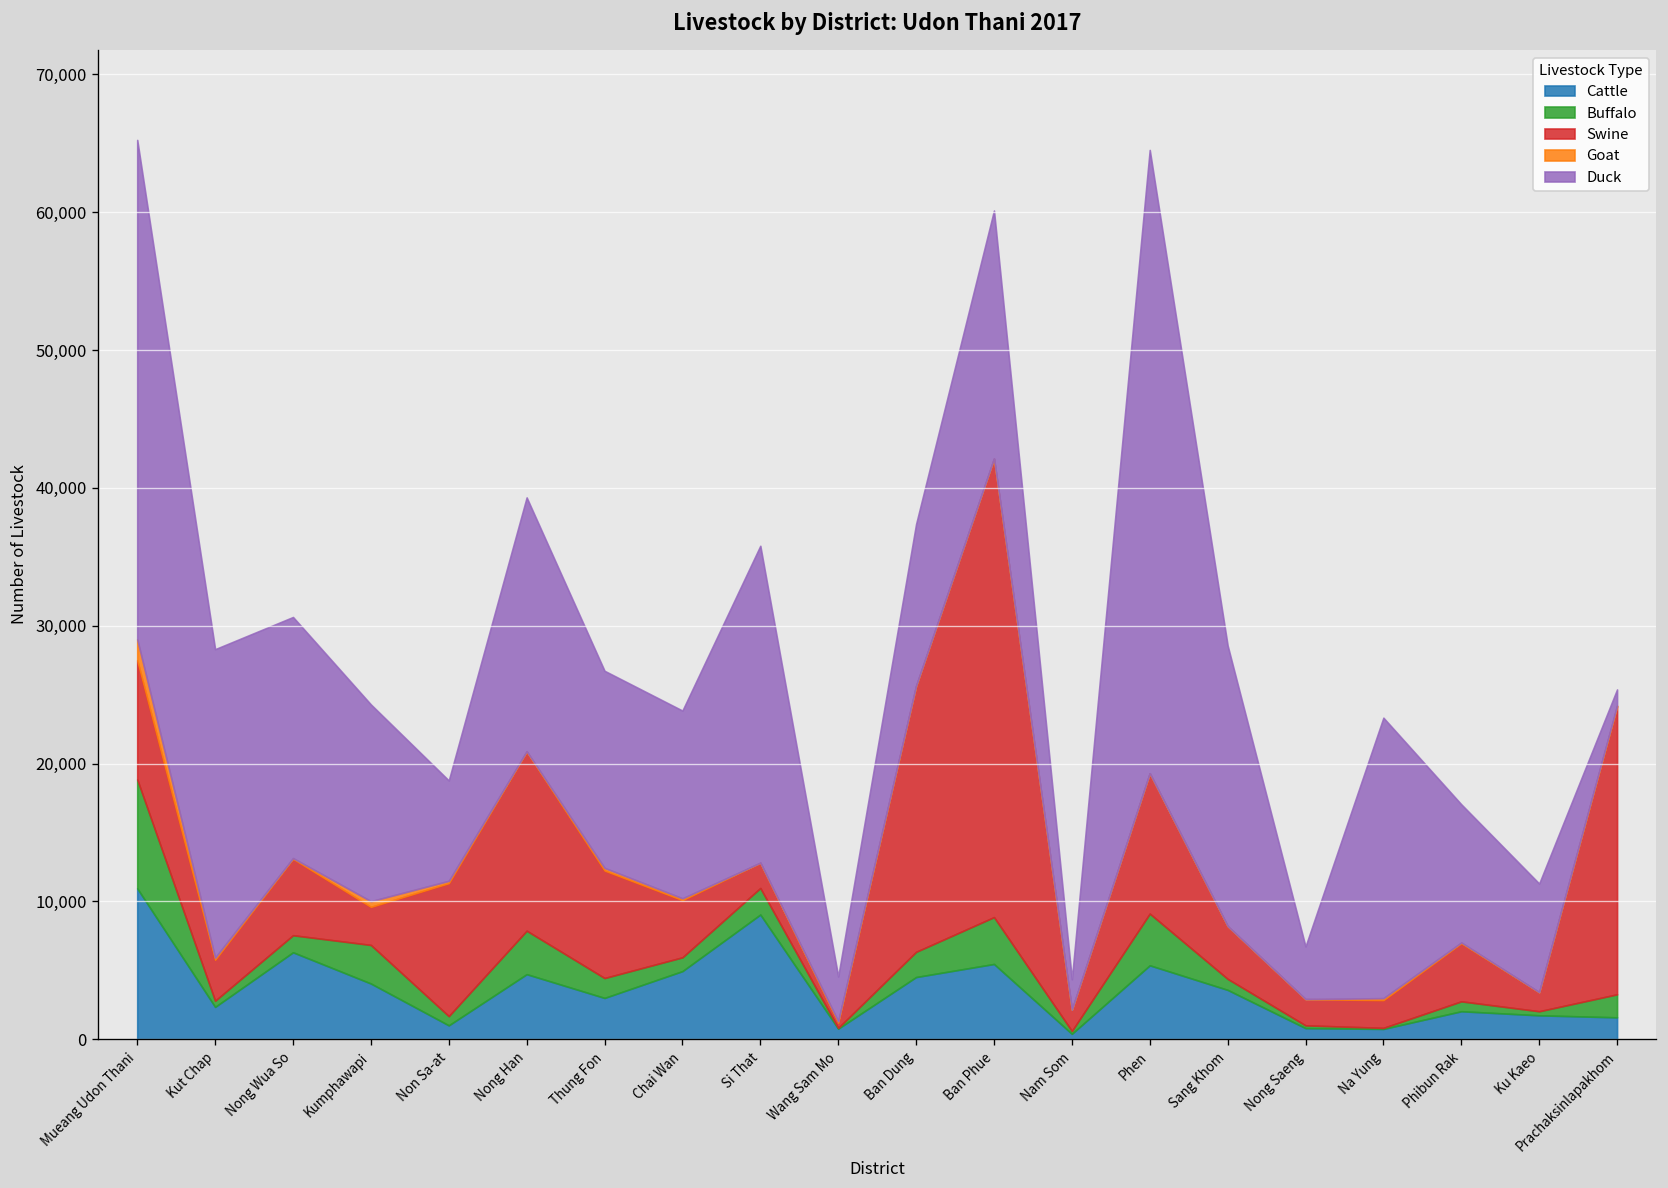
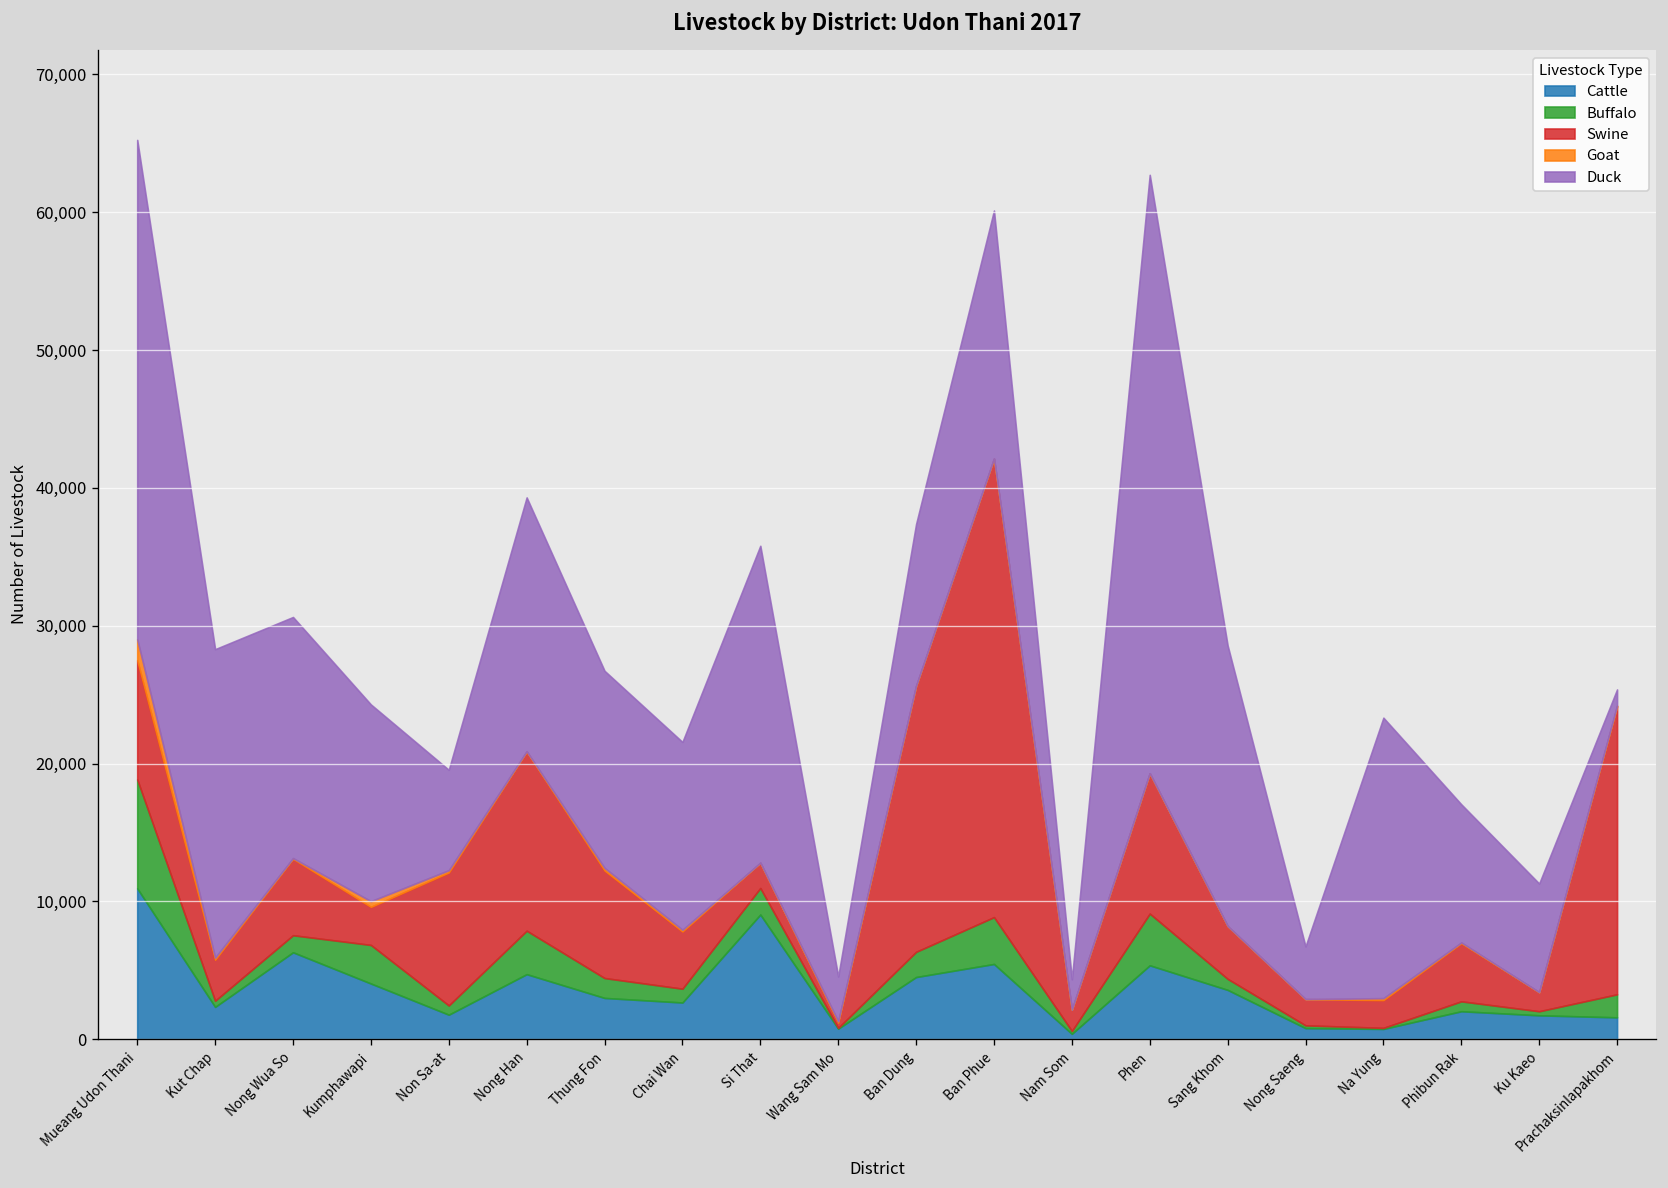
  {
    "Cattle": {
      "Mueang Udon Thani": "10,900",
      "Kut Chap": "2,300",
      "Nong Wua So": "6,300",
      "Kumphawapi": "4,000",
-     "Non Sa-at": "1,000",
+     "Non Sa-at": "1,800",
      "Nong Han": "4,700",
      "Thung Fon": "3,000",
-     "Chai Wan": "4,900",
+     "Chai Wan": "2,700",
      "Si That": "9,000",
      "Ban Dung": "4,500",
      "Ban Phue": "5,500",
      "Phen": "5,400",
      "Sang Khom": "3,600",
      "Phibun Rak": "2,000",
      "Ku Kaeo": "1,700",
      "Prachaksinlapakhom": "1,600"
    },
    "Buffalo": {
      "Mueang Udon Thani": "7,900",
      "Kut Chap": "400",
      "Nong Wua So": "1,200",
      "Kumphawapi": "2,800",
      "Non Sa-at": "700",
      "Nong Han": "3,200",
      "Thung Fon": "1,400",
      "Chai Wan": "1,000",
      "Si That": "1,900",
      "Ban Dung": "1,800",
      "Ban Phue": "3,400",
      "Phen": "3,800",
      "Sang Khom": "800",
      "Phibun Rak": "700",
      "Ku Kaeo": "300",
      "Prachaksinlapakhom": "1,700"
    },
    "Swine": {
      "Mueang Udon Thani": "8,600",
      "Kumphawapi": "2,800"
    },
    "Goat": {
      "Mueang Udon Thani": "1,500",
      "Kumphawapi": "400"
    },
    "Duck": {
      "Mueang Udon Thani": "36,200",
      "Kut Chap": "22,400",
      "Nong Wua So": "17,500",
      "Kumphawapi": "14,300",
      "Non Sa-at": "7,300",
      "Nong Han": "18,400",
      "Thung Fon": "14,300",
      "Chai Wan": "13,600",
      "Si That": "23,000",
      "Wang Sam Mo": "3,200",
      "Ban Dung": "11,700",
      "Ban Phue": "18,000",
      "Nam Som": "2,200",
-     "Phen": "45,200",
+     "Phen": "43,400",
      "Sang Khom": "20,400",
      "Nong Saeng": "3,800",
      "Na Yung": "20,400",
      "Phibun Rak": "10,000",
      "Ku Kaeo": "7,900",
      "Prachaksinlapakhom": "1,200"
    }
  }
